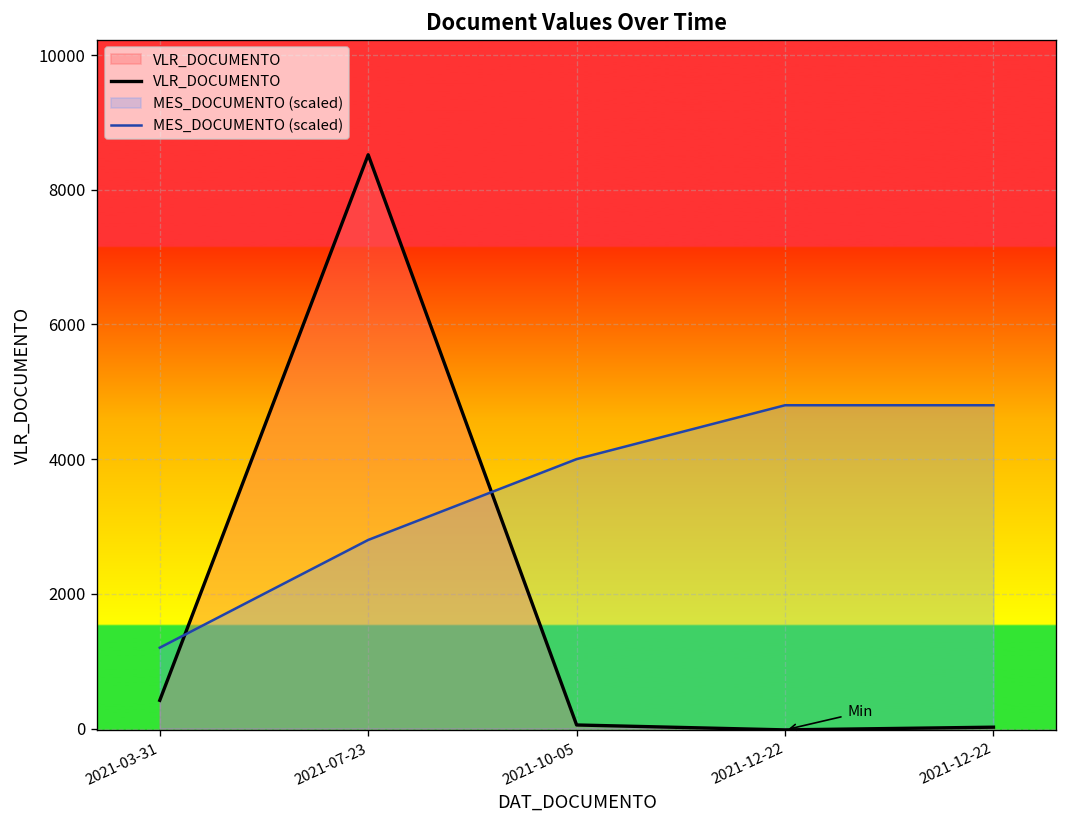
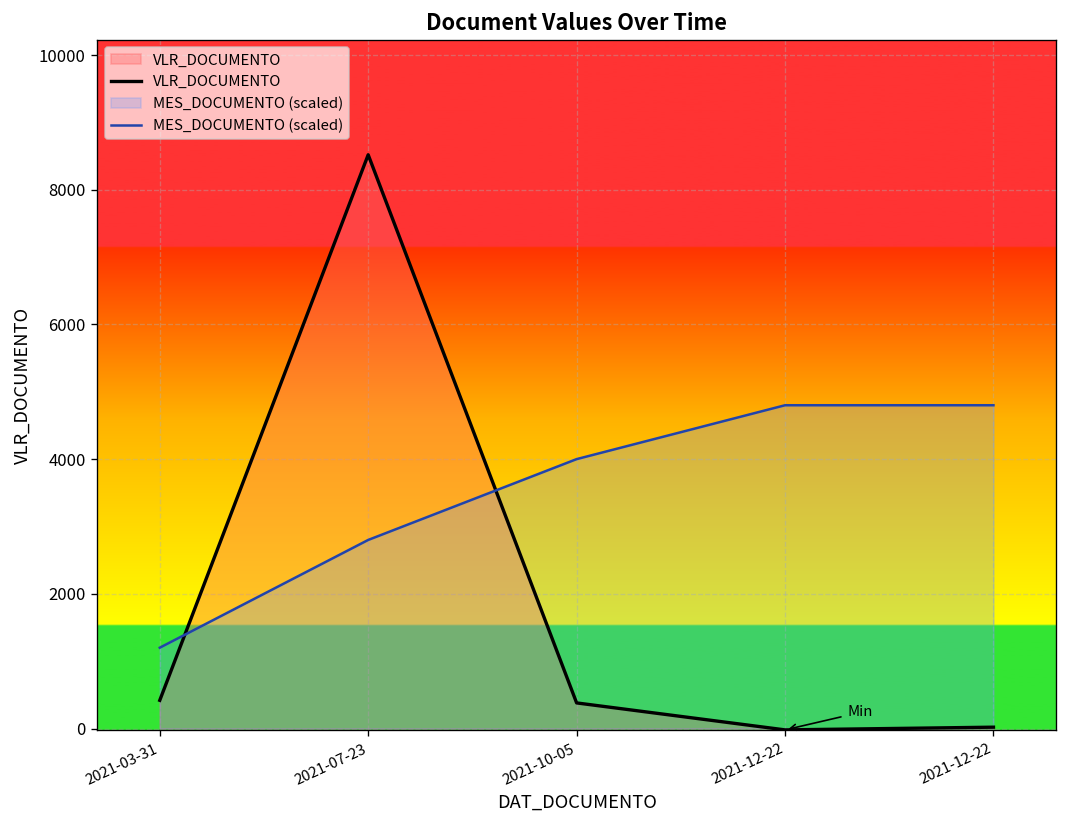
  {
    "VLR_DOCUMENTO": {
-     "2021-10-05": 100
+     "2021-10-05": 400
    }
  }
